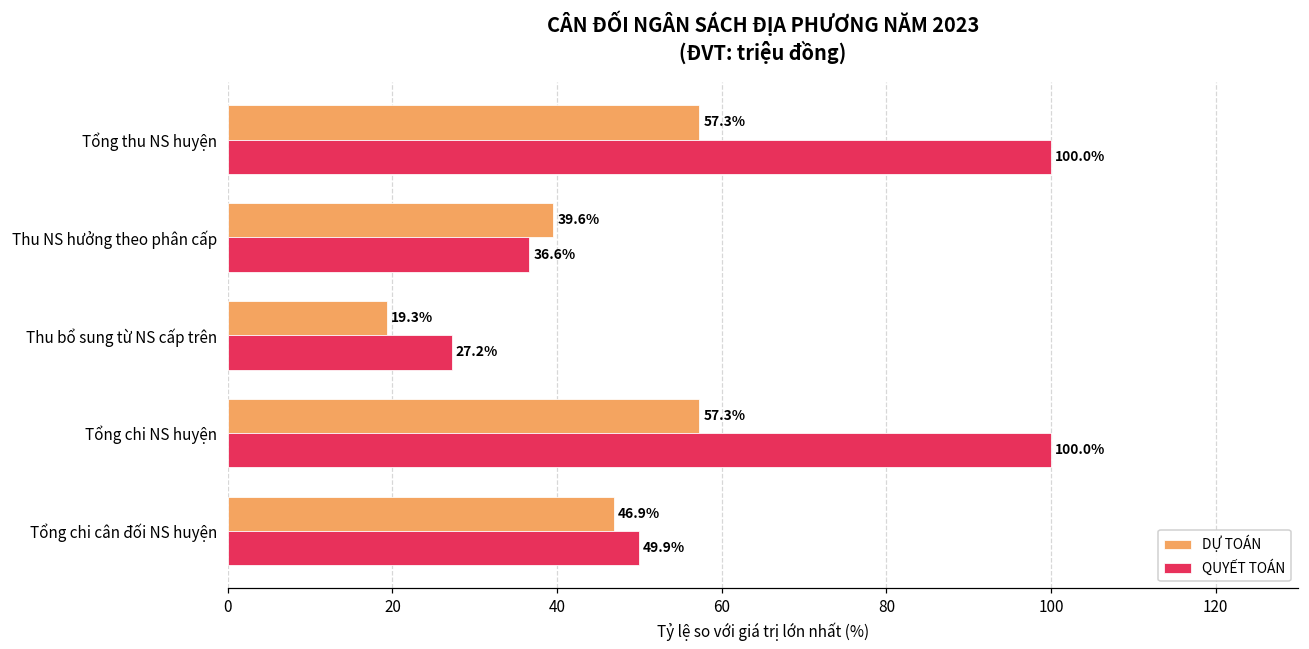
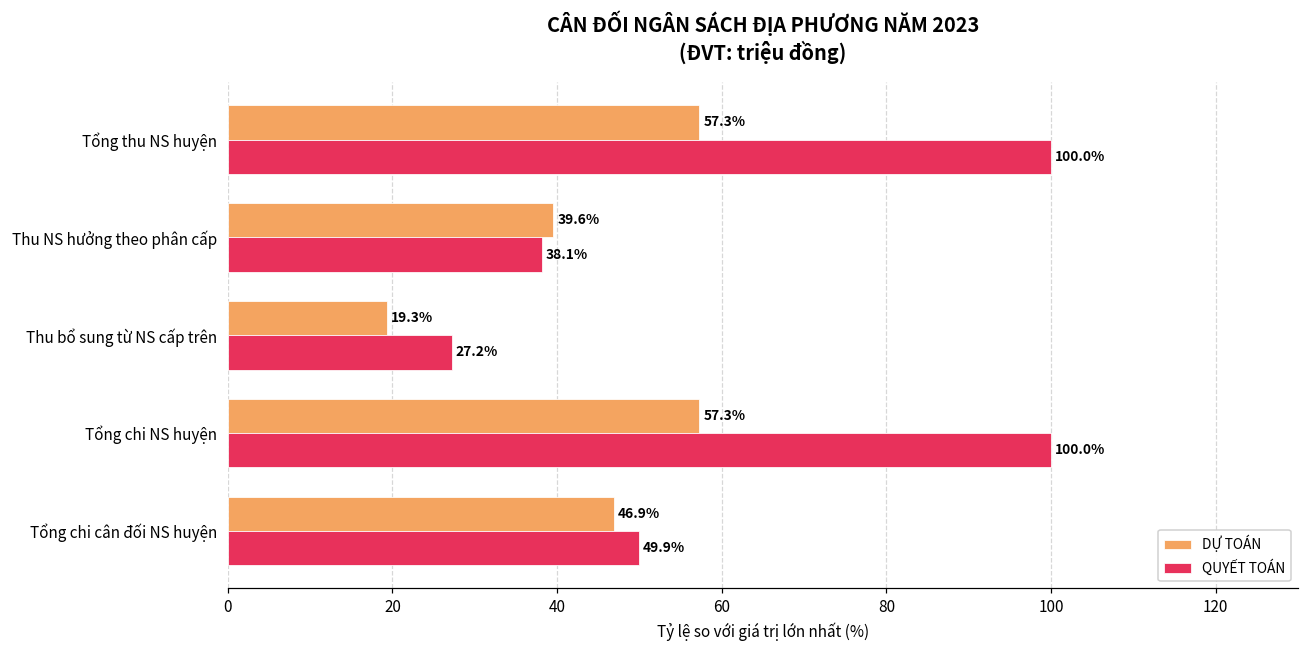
  {
    "DỰ TOÁN": {
      "Tổng thu NS huyện": "57.3%",
      "Thu NS hưởng theo phân cấp": "39.6%",
      "Thu bổ sung từ NS cấp trên": "19.3%",
      "Tổng chi NS huyện": "57.3%",
      "Tổng chi cân đối NS huyện": "46.9%"
    },
    "QUYẾT TOÁN": {
      "Tổng thu NS huyện": "100.0%",
-     "Thu NS hưởng theo phân cấp": "36.6%",
+     "Thu NS hưởng theo phân cấp": "38.1%",
      "Thu bổ sung từ NS cấp trên": "27.2%",
      "Tổng chi NS huyện": "100.0%",
      "Tổng chi cân đối NS huyện": "49.9%"
    }
  }
